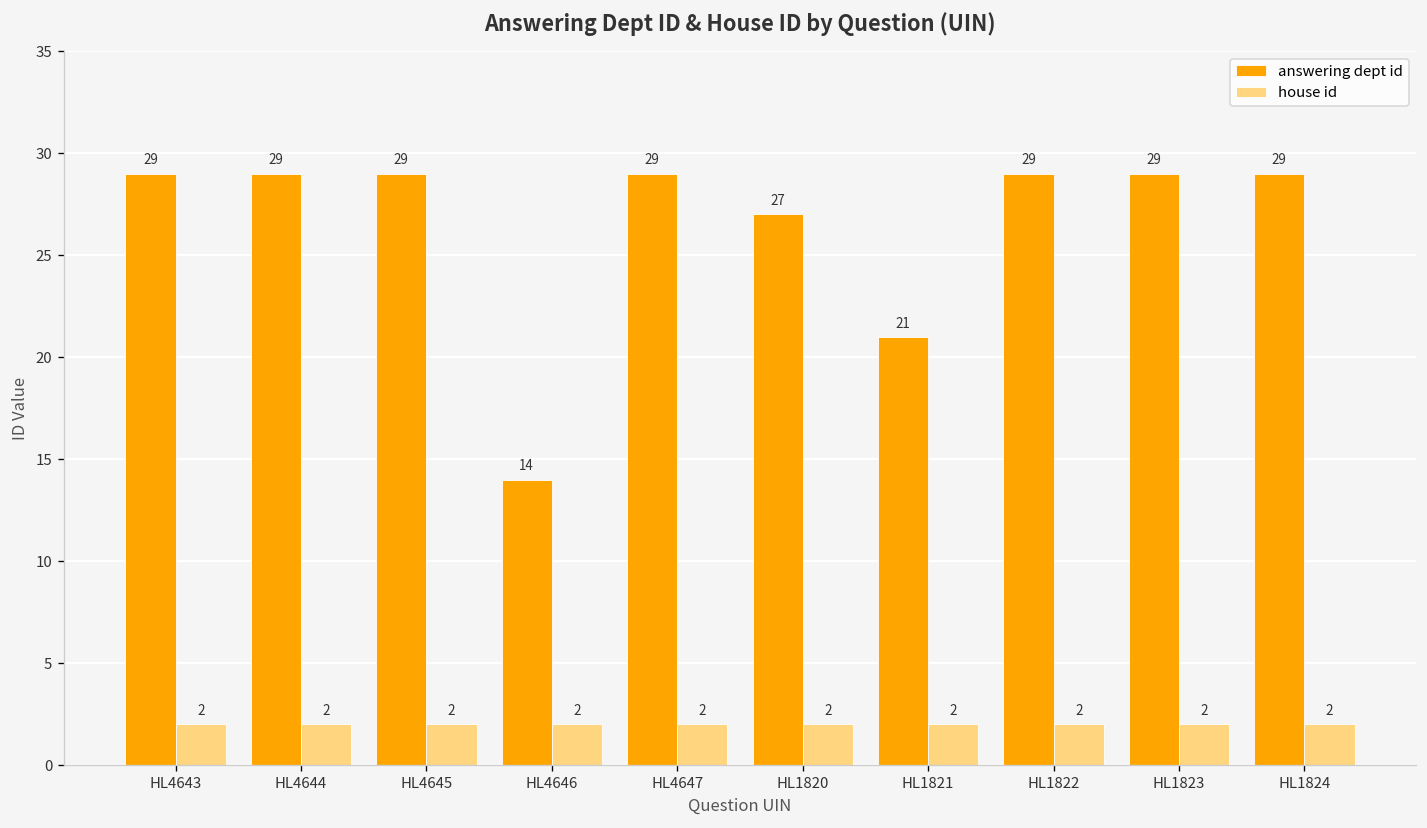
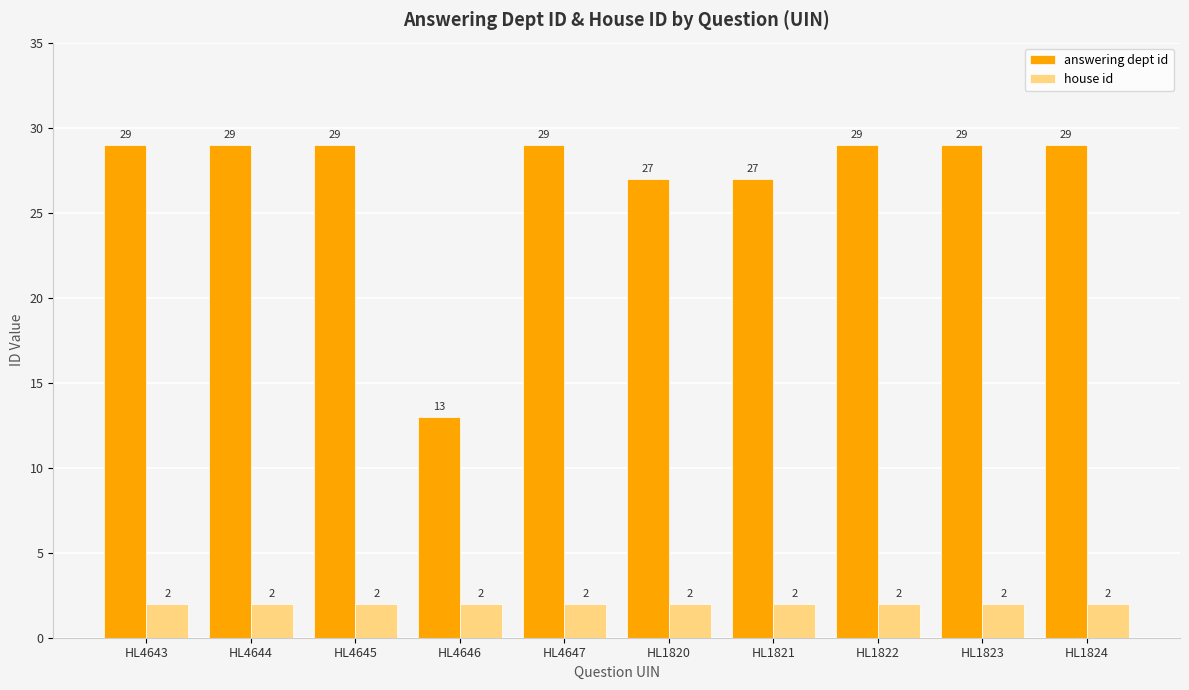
  {
    "answering dept id": {
      "HL4643": 29,
      "HL4644": 29,
      "HL4645": 29,
-     "HL4646": 14,
+     "HL4646": 13,
      "HL4647": 29,
      "HL1820": 27,
-     "HL1821": 21,
+     "HL1821": 27,
      "HL1822": 29,
      "HL1823": 29,
      "HL1824": 29
    },
    "house id": {
      "HL4643": 2,
      "HL4644": 2,
      "HL4645": 2,
      "HL4646": 2,
      "HL4647": 2,
      "HL1820": 2,
      "HL1821": 2,
      "HL1822": 2,
      "HL1823": 2,
      "HL1824": 2
    }
  }
